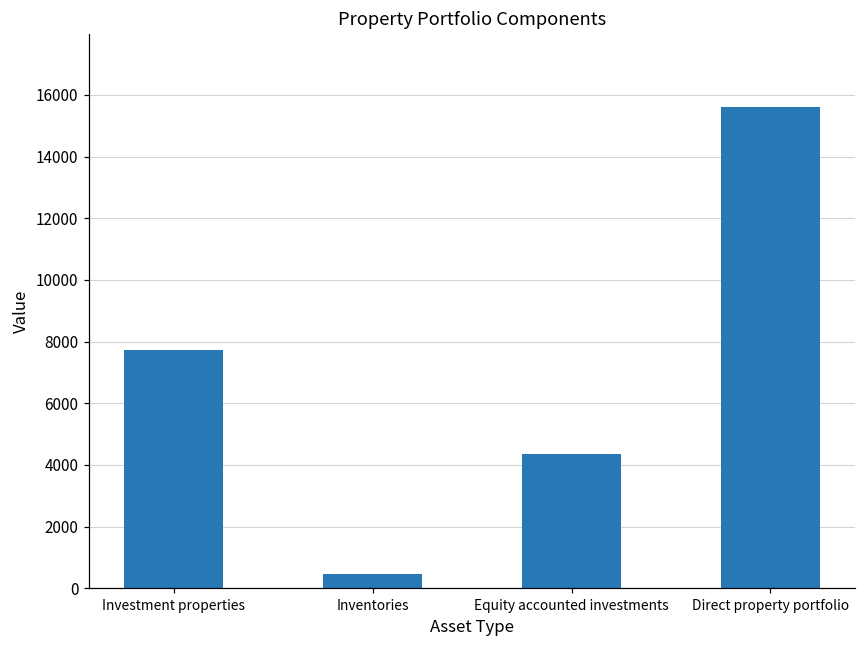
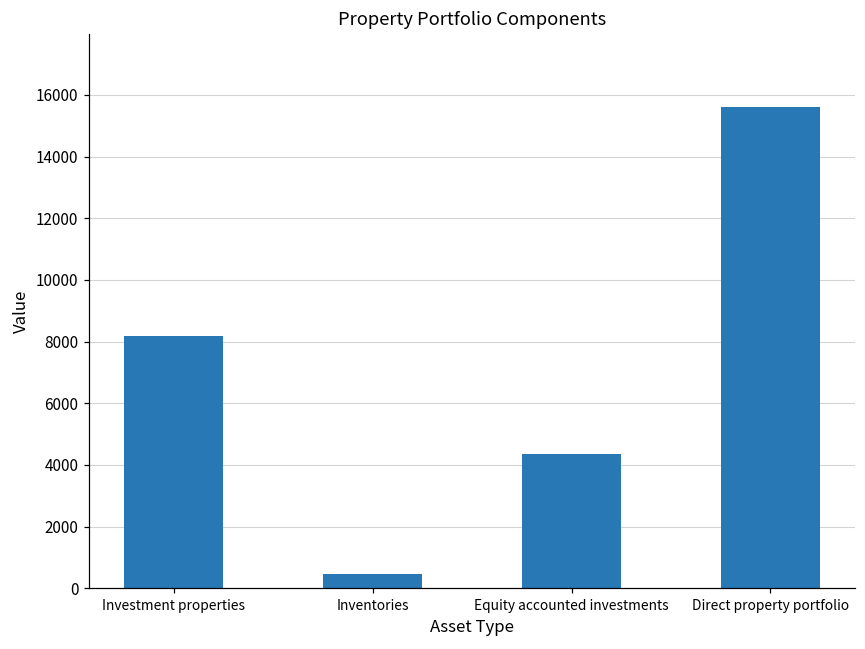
  {
-   "Investment properties": 7700,
+   "Investment properties": 8200,
    "Inventories": 500,
    "Equity accounted investments": 4300,
    "Direct property portfolio": 15600
  }
